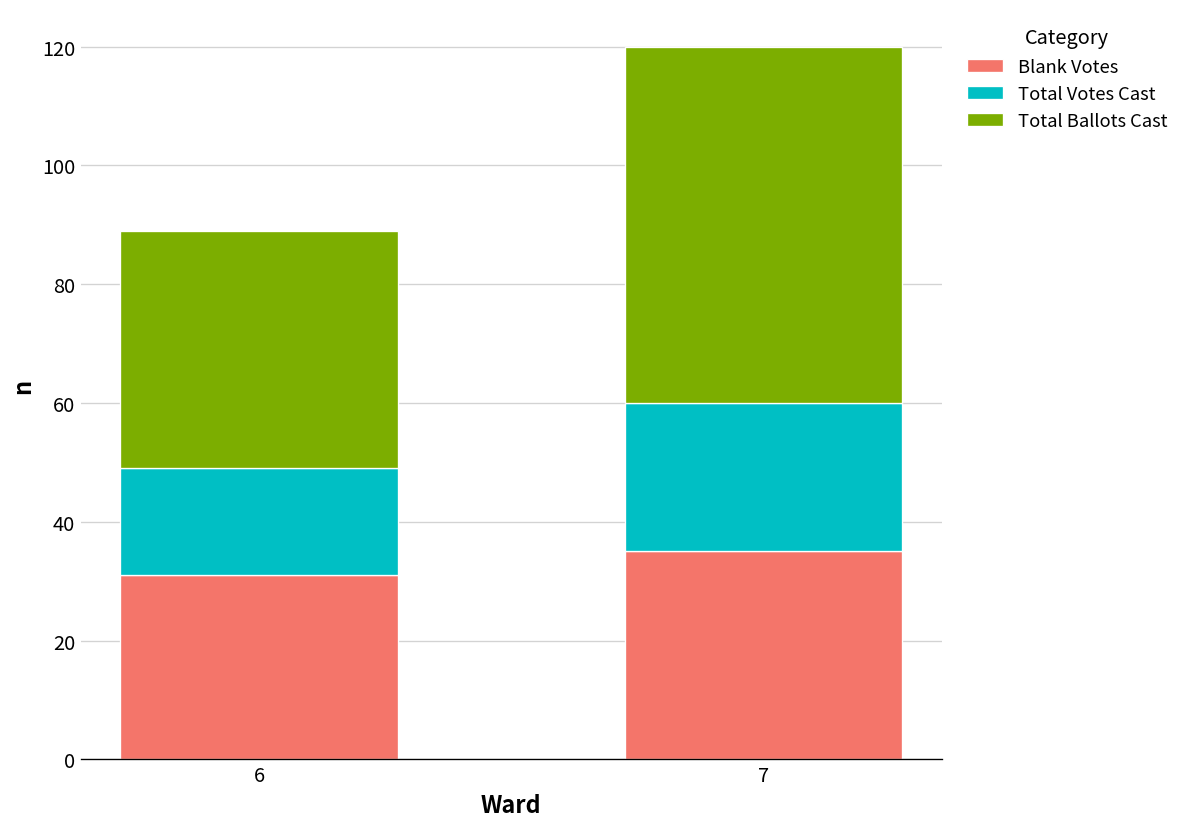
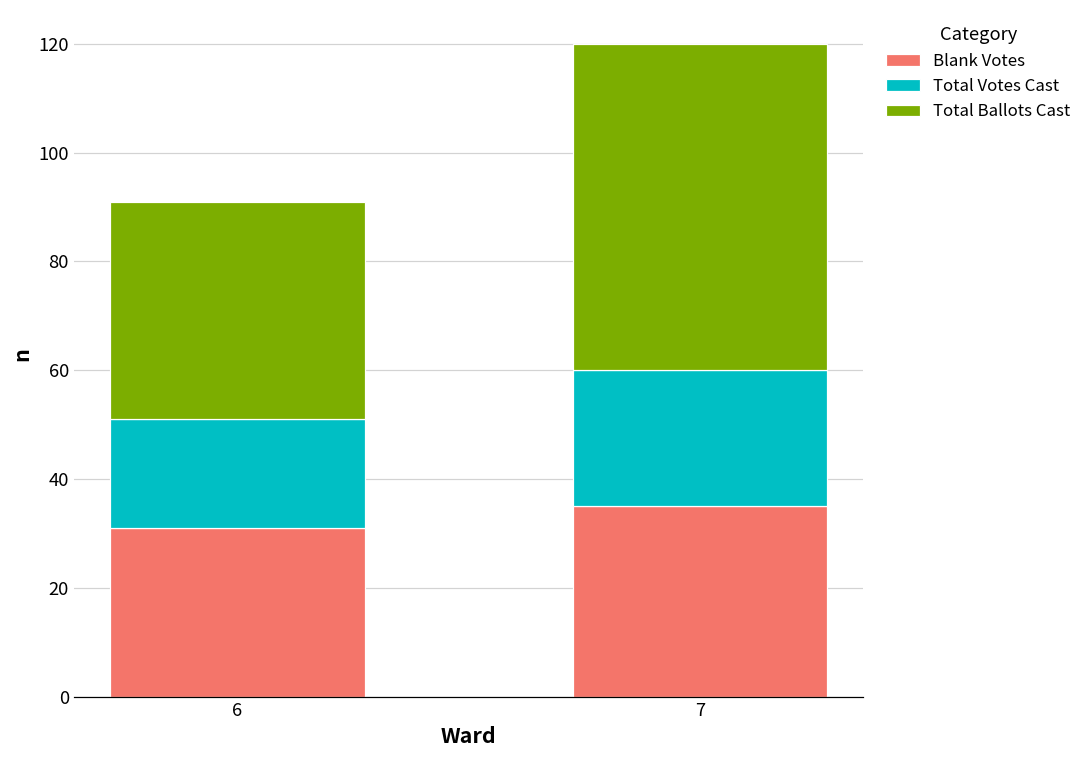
  {
    "Blank Votes": {
      "6": 31,
      "7": 35
    },
    "Total Votes Cast": {
-     "6": 18,
+     "6": 20,
      "7": 25
    },
    "Total Ballots Cast": {
      "6": 40,
      "7": 60
    }
  }
